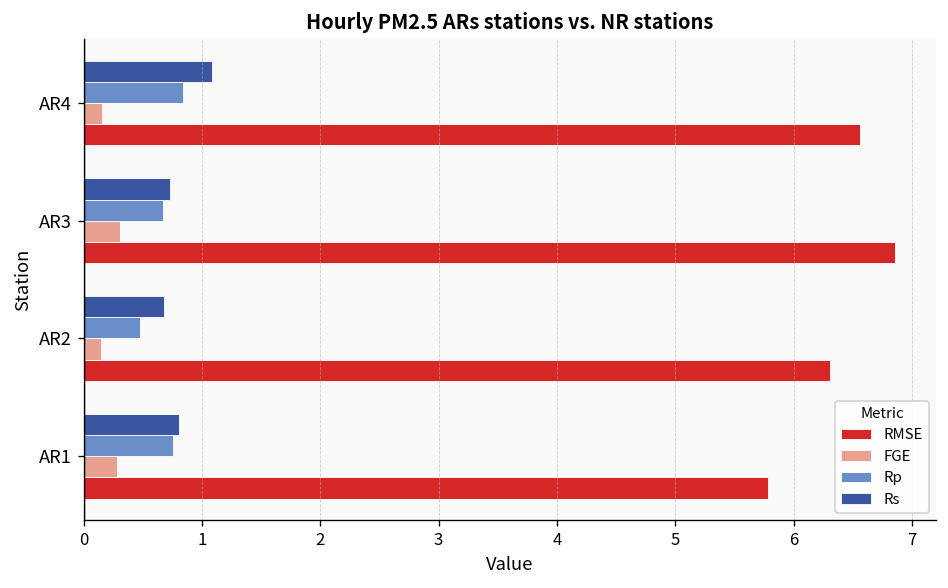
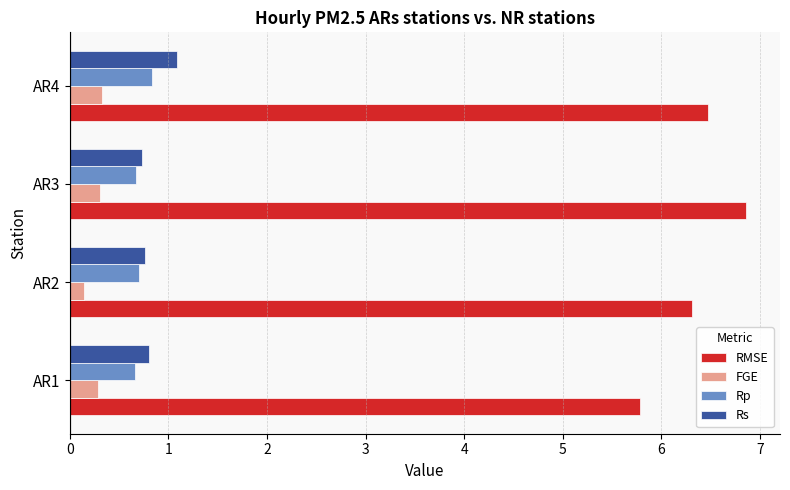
  {
    "RMSE": {
-     "AR4": 6.6,
+     "AR4": 6.5,
      "AR3": 6.9,
      "AR2": 6.3,
      "AR1": 5.8
    },
    "FGE": {
-     "AR4": 0.2,
+     "AR4": 0.3,
      "AR3": 0.3,
      "AR2": 0.1,
      "AR1": 0.3
    },
    "Rp": {
      "AR4": 0.8,
      "AR3": 0.7,
-     "AR2": 0.5,
-     "AR1": 0.8
+     "AR2": 0.7,
+     "AR1": 0.7
    },
    "Rs": {
      "AR4": 1.1,
      "AR3": 0.7,
-     "AR2": 0.7,
+     "AR2": 0.8,
      "AR1": 0.8
    }
  }
